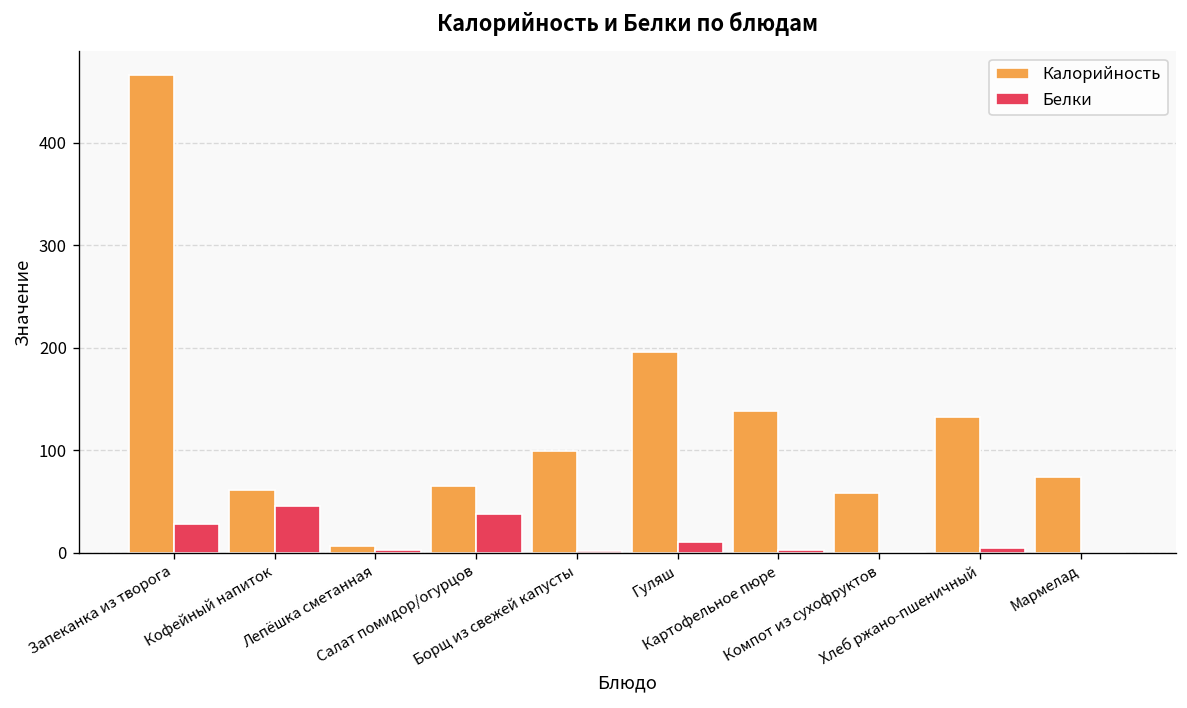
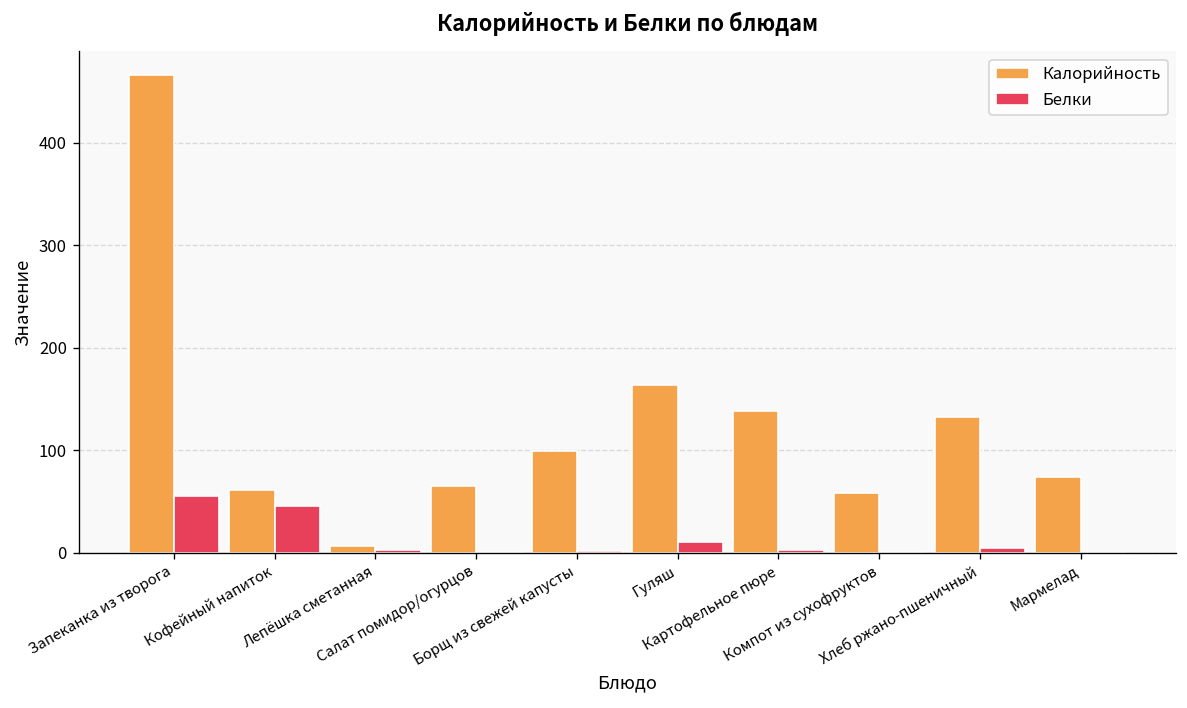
  {
    "Калорийность": {
      "Запеканка из творога": 470,
      "Кофейный напиток": 60,
      "Лепёшка сметанная": 10,
      "Салат помидор/огурцов": 70,
      "Борщ из свежей капусты": 100,
-     "Гуляш": 200,
+     "Гуляш": 160,
      "Картофельное пюре": 140,
      "Компот из сухофруктов": 60,
      "Хлеб ржано-пшеничный": 130,
      "Мармелад": 70
    },
    "Белки": {
-     "Запеканка из творога": 30,
+     "Запеканка из творога": 60,
      "Кофейный напиток": 50,
      "Лепёшка сметанная": 0,
-     "Салат помидор/огурцов": 40,
+     "Салат помидор/огурцов": 0,
      "Гуляш": 10,
      "Картофельное пюре": 0,
      "Хлеб ржано-пшеничный": 0
    }
  }
